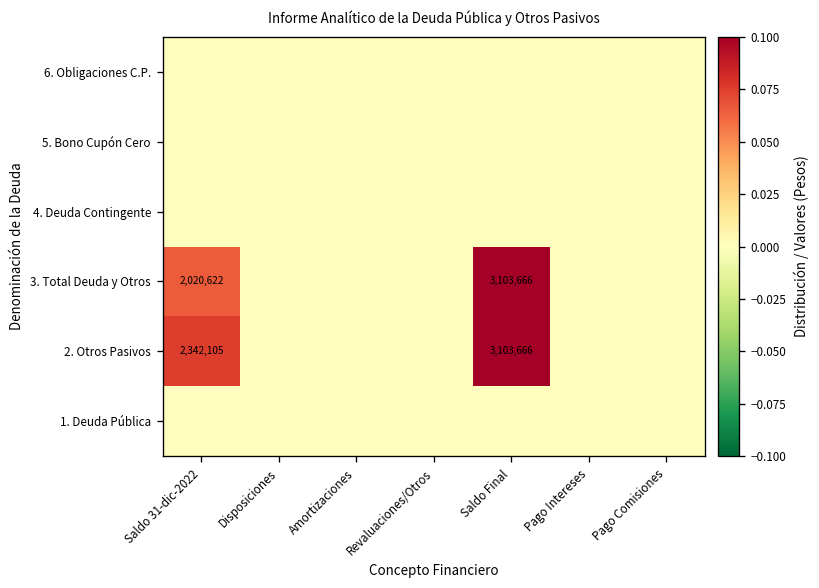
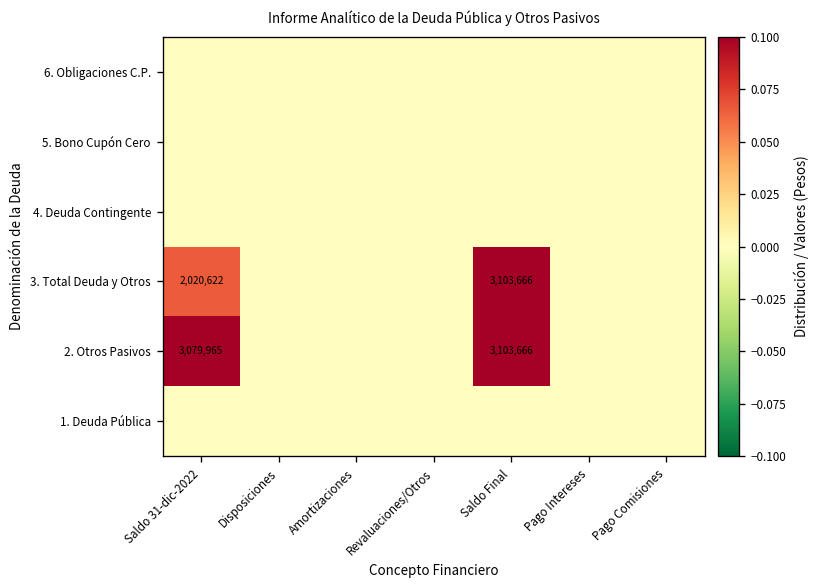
  {
    "3. Total Deuda y Otros": {
      "Saldo 31-dic-2022": "2,020,622",
      "Saldo Final": "3,103,666"
    },
    "2. Otros Pasivos": {
-     "Saldo 31-dic-2022": "2,342,105",
+     "Saldo 31-dic-2022": "3,079,965",
      "Saldo Final": "3,103,666"
    }
  }
